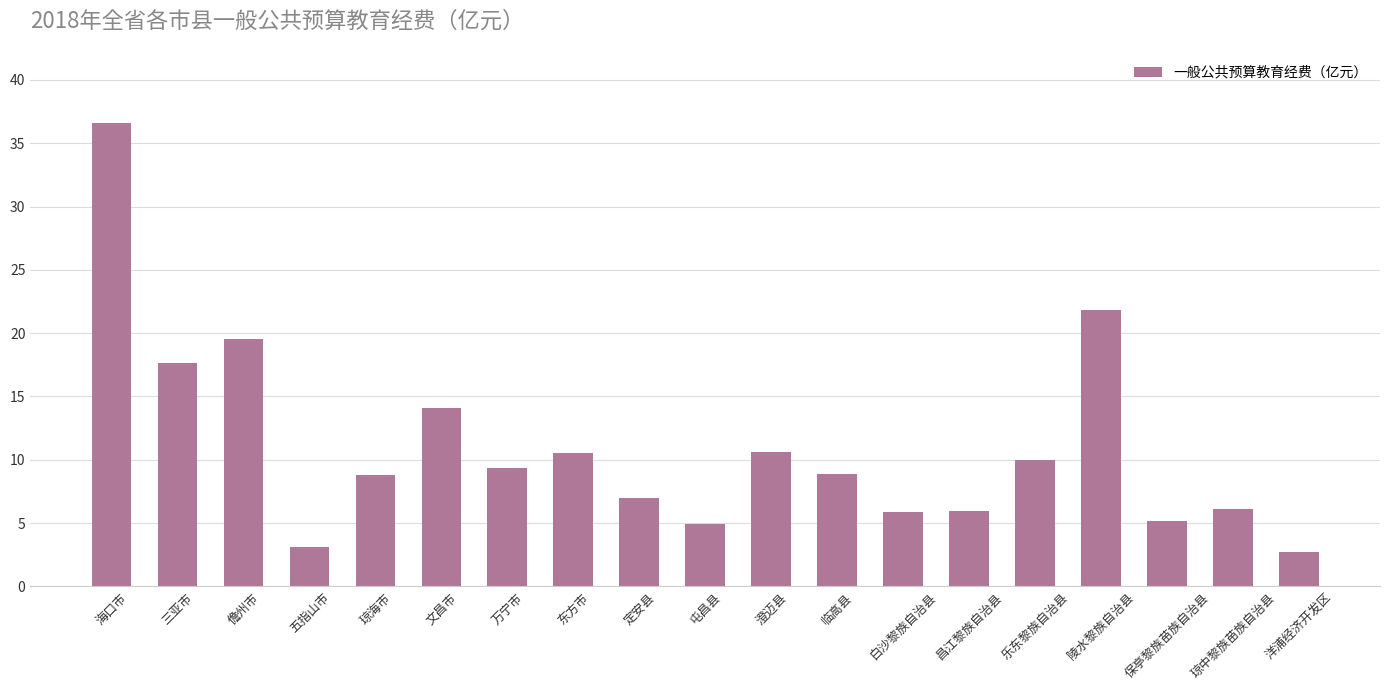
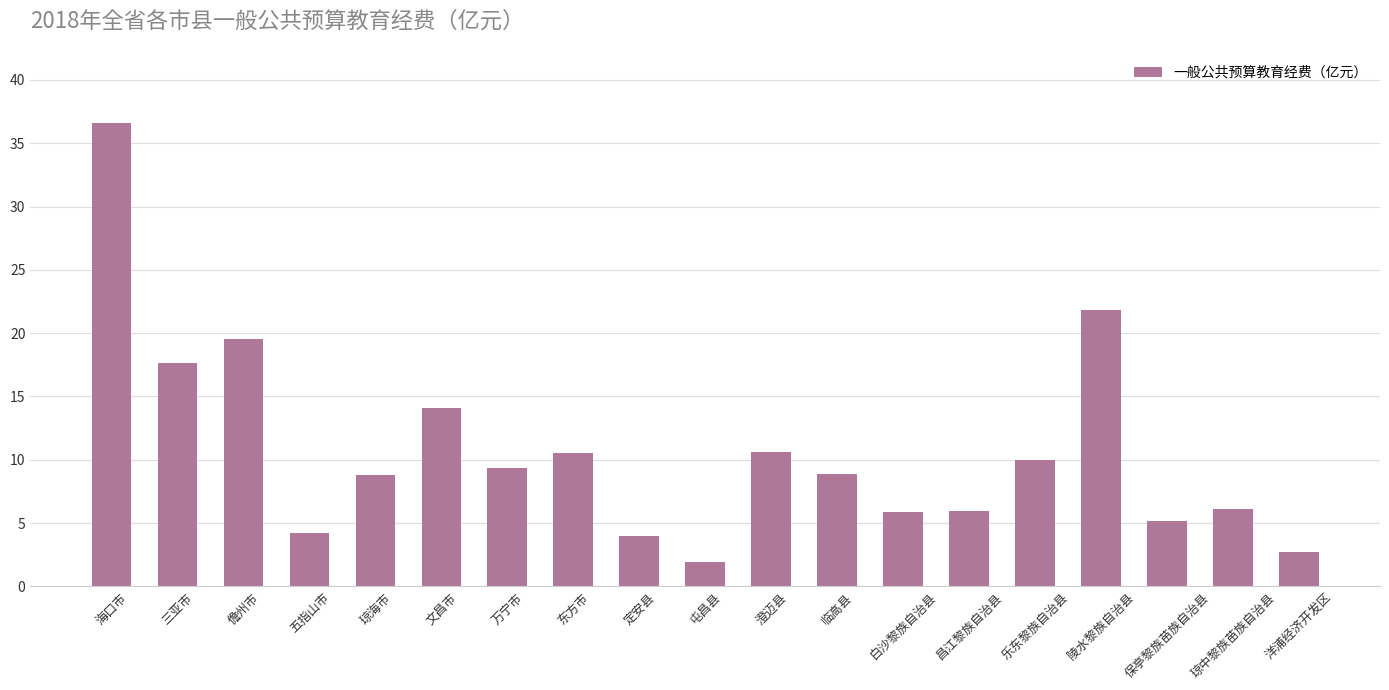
  {
    "海口市": 36.6,
    "三亚市": 17.6,
    "儋州市": 19.5,
-   "五指山市": 3.1,
+   "五指山市": 4.2,
    "琼海市": 8.8,
    "文昌市": 14.1,
    "万宁市": 9.4,
    "东方市": 10.6,
-   "定安县": 7.0,
-   "屯昌县": 4.9,
+   "定安县": 4.0,
+   "屯昌县": 1.9,
    "澄迈县": 10.6,
    "临高县": 8.9,
    "白沙黎族自治县": 5.9,
    "昌江黎族自治县": 5.9,
    "乐东黎族自治县": 10.0,
    "陵水黎族自治县": 21.8,
    "保亭黎族苗族自治县": 5.2,
    "琼中黎族苗族自治县": 6.1,
    "洋浦经济开发区": 2.7
  }
